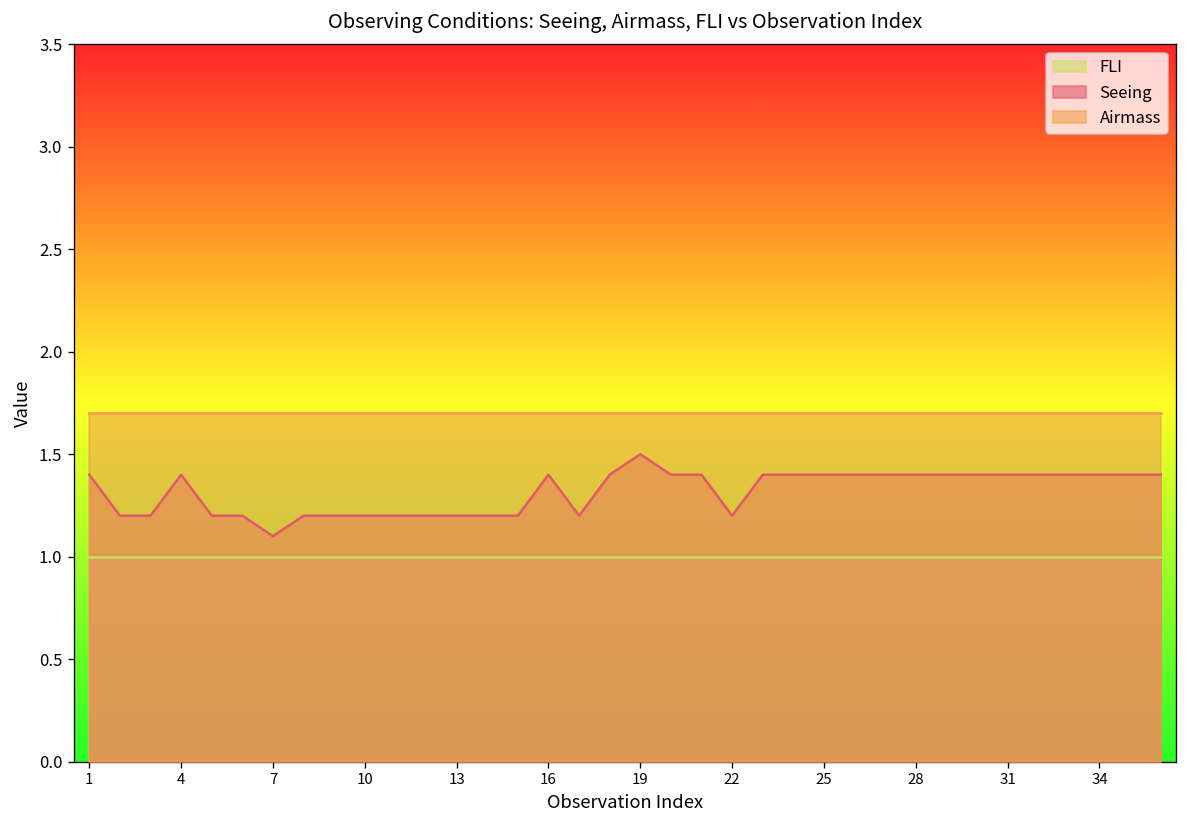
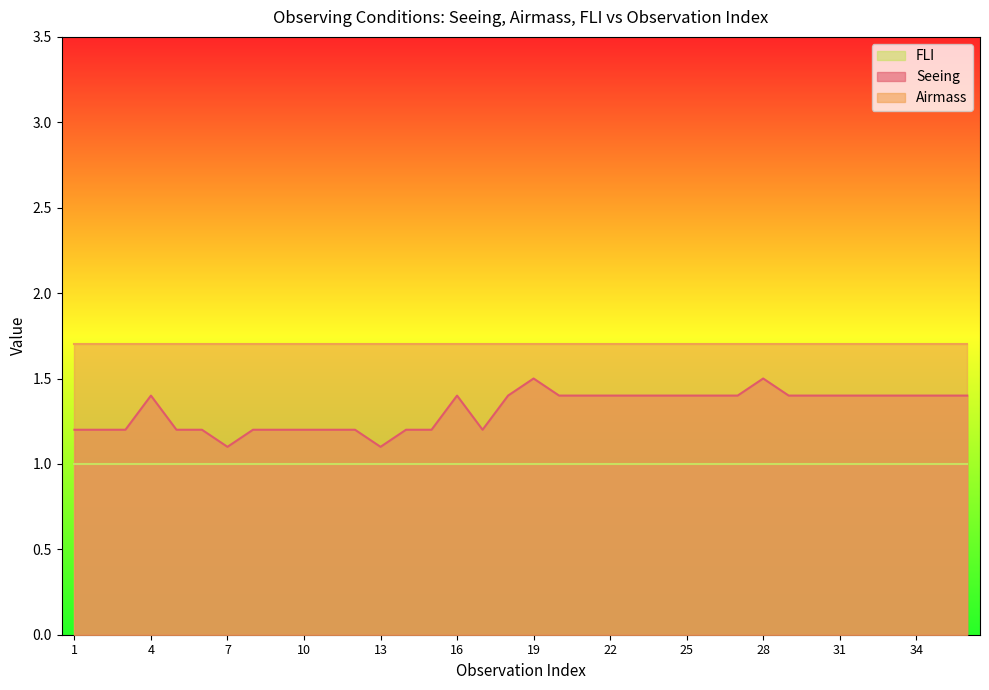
  {
    "FLI": {
      "1": 1.0,
      "4": 1.0,
      "7": 1.0,
      "10": 1.0,
      "13": 1.0,
      "16": 1.0,
      "19": 1.0,
      "22": 1.0,
      "25": 1.0,
      "28": 1.0,
      "31": 1.0,
      "34": 1.0
    },
    "Seeing": {
-     "1": 1.4,
+     "1": 1.2,
      "4": 1.4,
      "7": 1.1,
      "10": 1.2,
-     "13": 1.2,
+     "13": 1.1,
      "16": 1.4,
      "19": 1.5,
-     "22": 1.2,
+     "22": 1.4,
      "25": 1.4,
-     "28": 1.4,
+     "28": 1.5,
      "31": 1.4,
      "34": 1.4
    },
    "Airmass": {
      "1": 1.7,
      "4": 1.7,
      "7": 1.7,
      "10": 1.7,
      "13": 1.7,
      "16": 1.7,
      "19": 1.7,
      "22": 1.7,
      "25": 1.7,
      "28": 1.7,
      "31": 1.7,
      "34": 1.7
    }
  }
